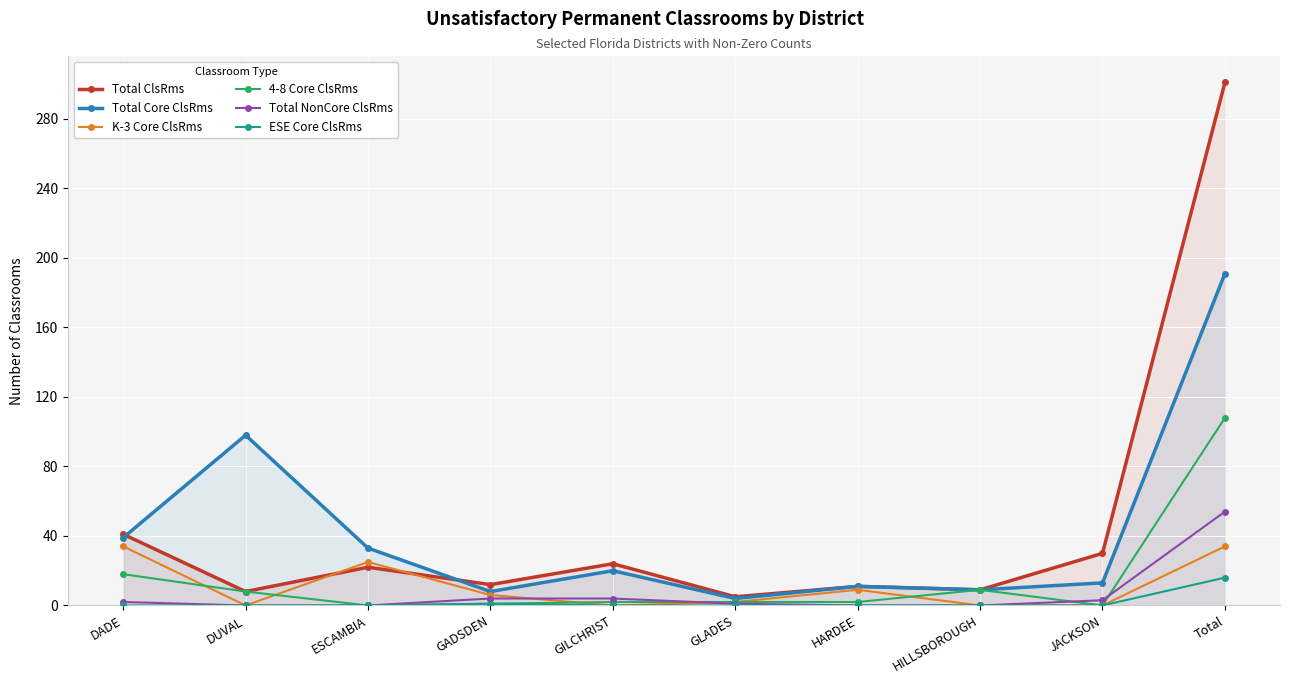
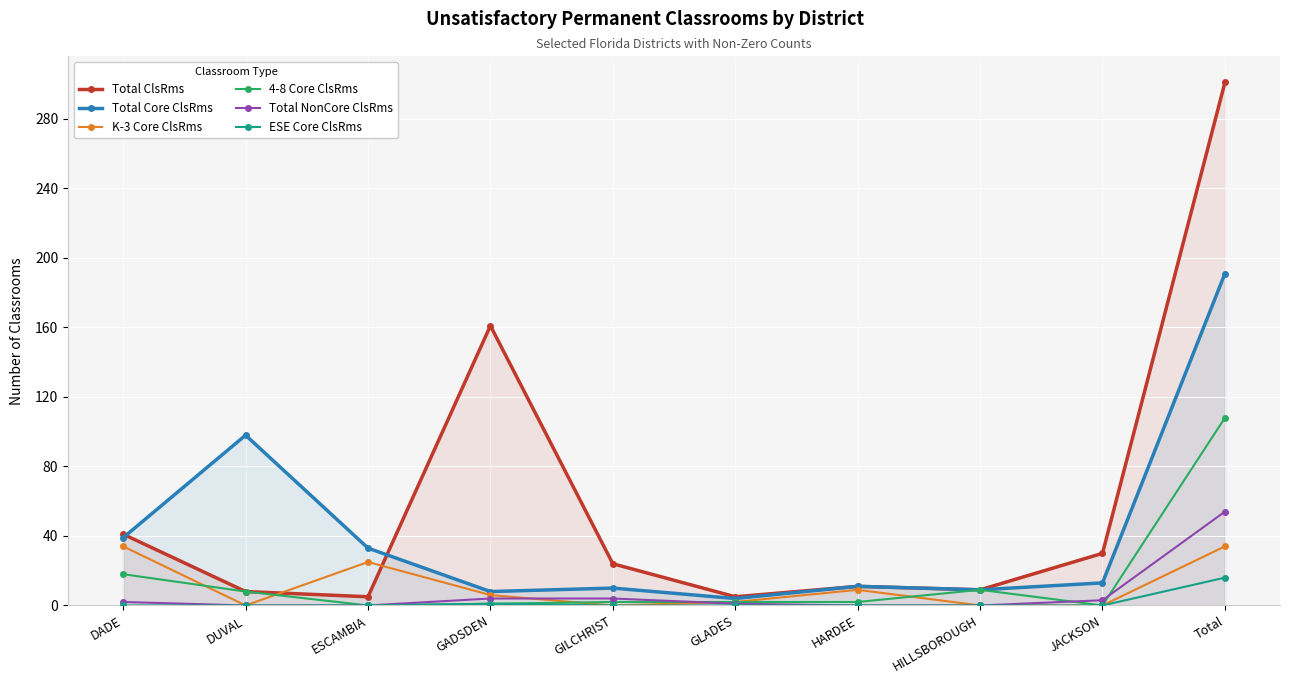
  {
    "Total ClsRms": {
      "DADE": 41,
-     "ESCAMBIA": 22,
-     "GADSDEN": 12,
+     "ESCAMBIA": 5,
+     "GADSDEN": 161,
      "GILCHRIST": 24,
      "JACKSON": 30,
      "Total": 301
    },
    "Total Core ClsRms": {
      "DADE": 39,
      "DUVAL": 98,
      "ESCAMBIA": 33,
      "GADSDEN": 8,
-     "GILCHRIST": 20,
+     "GILCHRIST": 10,
      "JACKSON": 13,
      "Total": 191
    },
    "K-3 Core ClsRms": {
      "DADE": 34,
      "ESCAMBIA": 25,
      "GADSDEN": 6,
      "HARDEE": 9,
      "Total": 34
    },
    "Total NonCore ClsRms": {
      "DADE": 2,
      "GADSDEN": 4,
      "GILCHRIST": 4,
      "JACKSON": 3,
      "Total": 54
    }
  }
